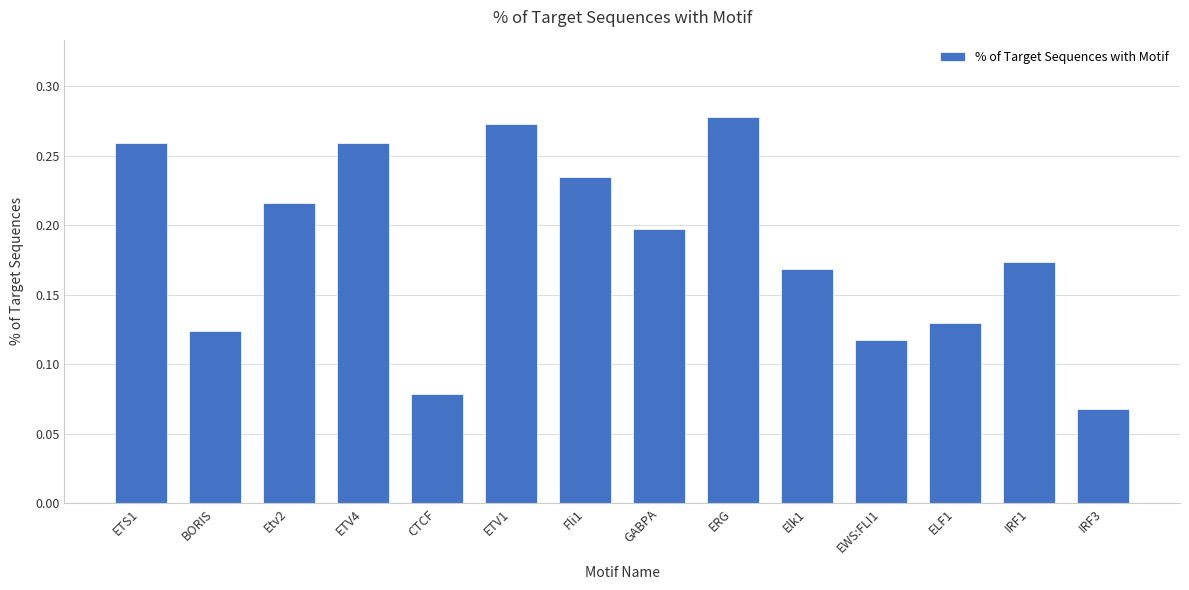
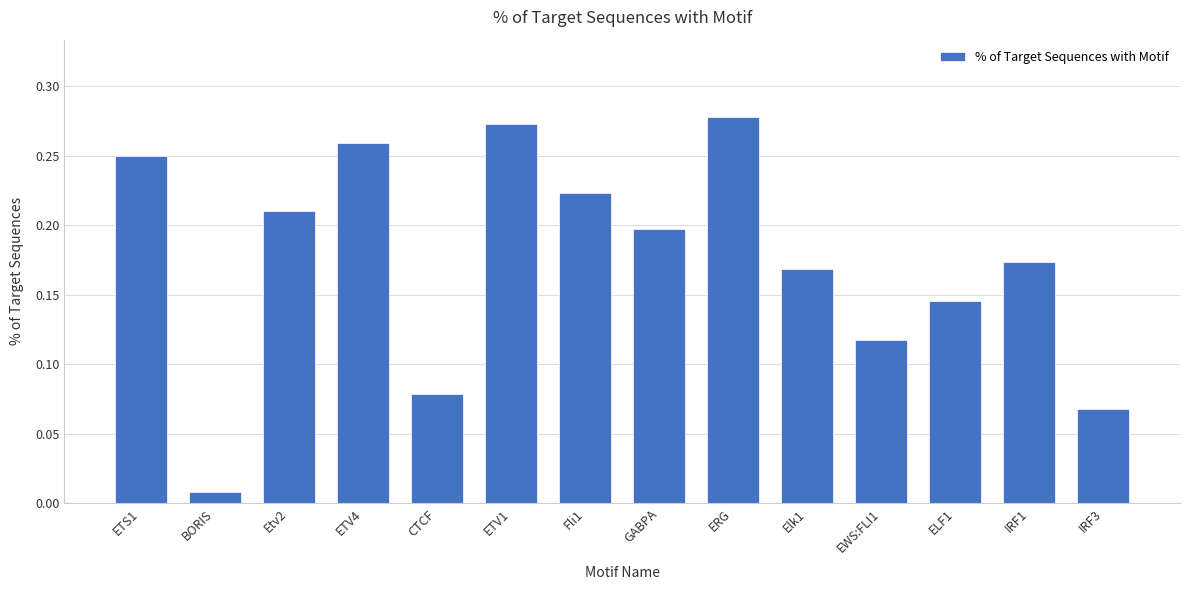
  {
-   "ETS1": 0.259,
-   "BORIS": 0.124,
-   "Etv2": 0.216,
+   "ETS1": 0.250,
+   "BORIS": 0.008,
+   "Etv2": 0.210,
    "ETV4": 0.259,
    "CTCF": 0.078,
    "ETV1": 0.273,
-   "Fli1": 0.235,
+   "Fli1": 0.223,
    "GABPA": 0.198,
    "ERG": 0.278,
    "Elk1": 0.169,
    "EWS:FLI1": 0.117,
-   "ELF1": 0.130,
+   "ELF1": 0.146,
    "IRF1": 0.173,
    "IRF3": 0.068
  }
